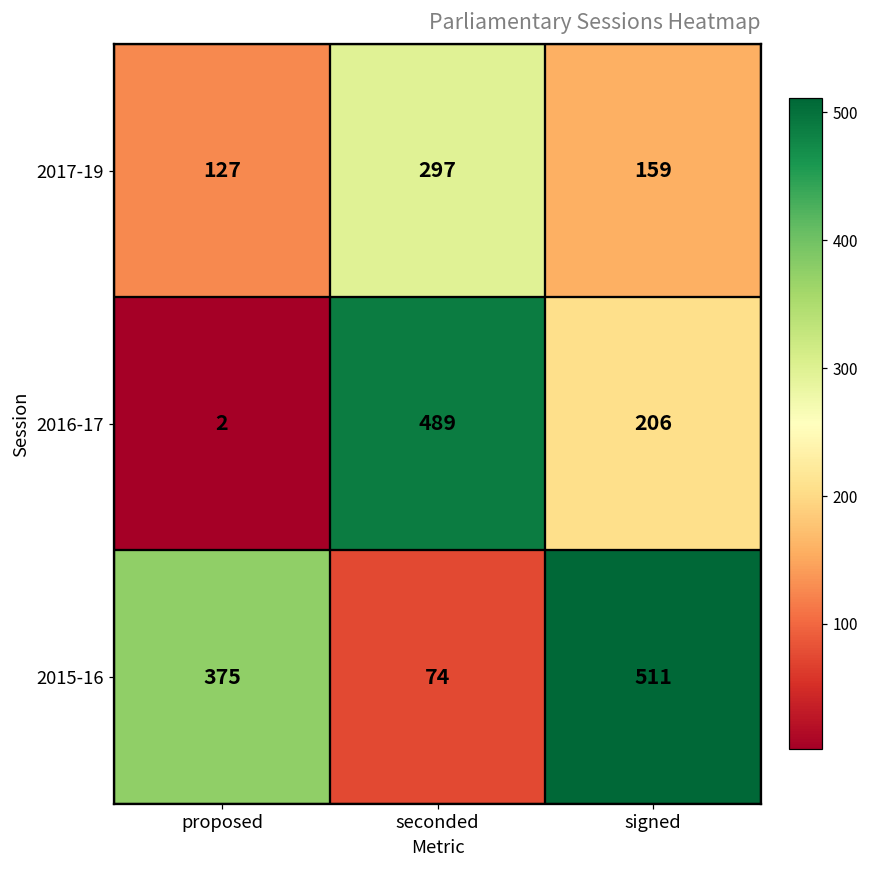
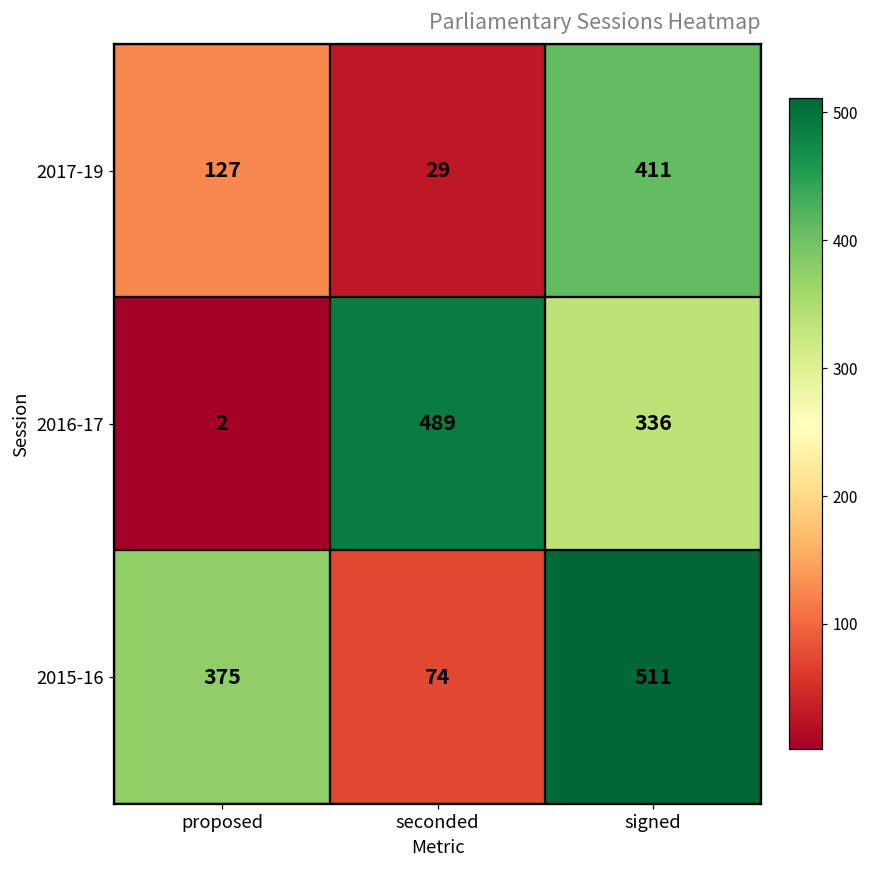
  {
    "2017-19": {
      "proposed": 127,
-     "seconded": 297,
-     "signed": 159
+     "seconded": 29,
+     "signed": 411
    },
    "2016-17": {
      "proposed": 2,
      "seconded": 489,
-     "signed": 206
+     "signed": 336
    },
    "2015-16": {
      "proposed": 375,
      "seconded": 74,
      "signed": 511
    }
  }
